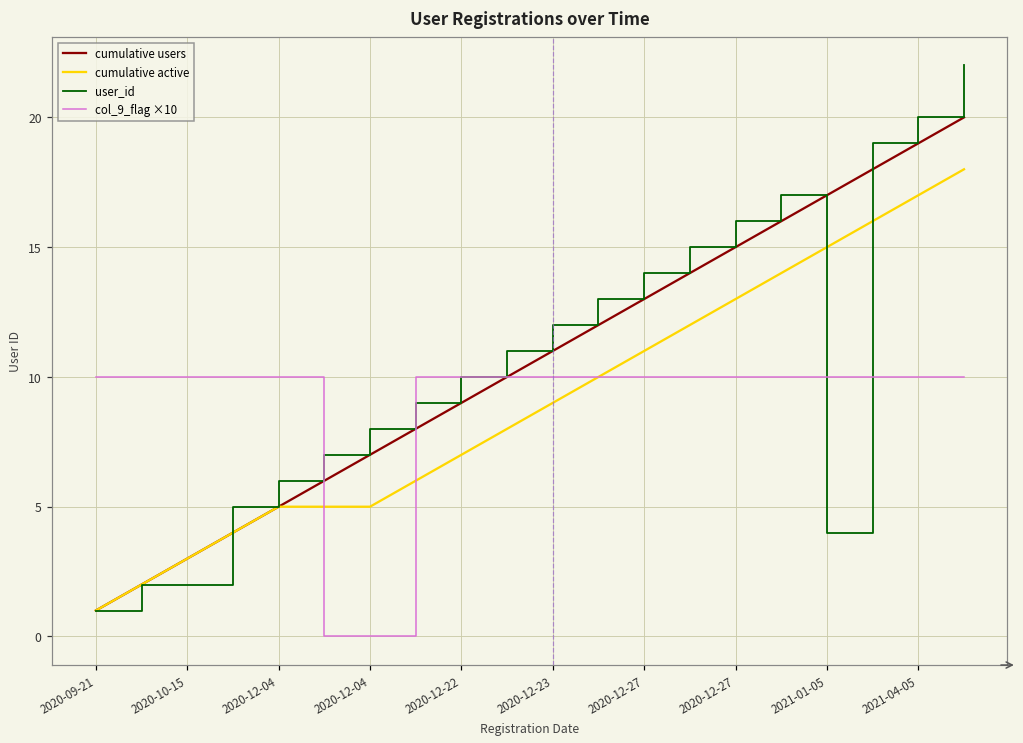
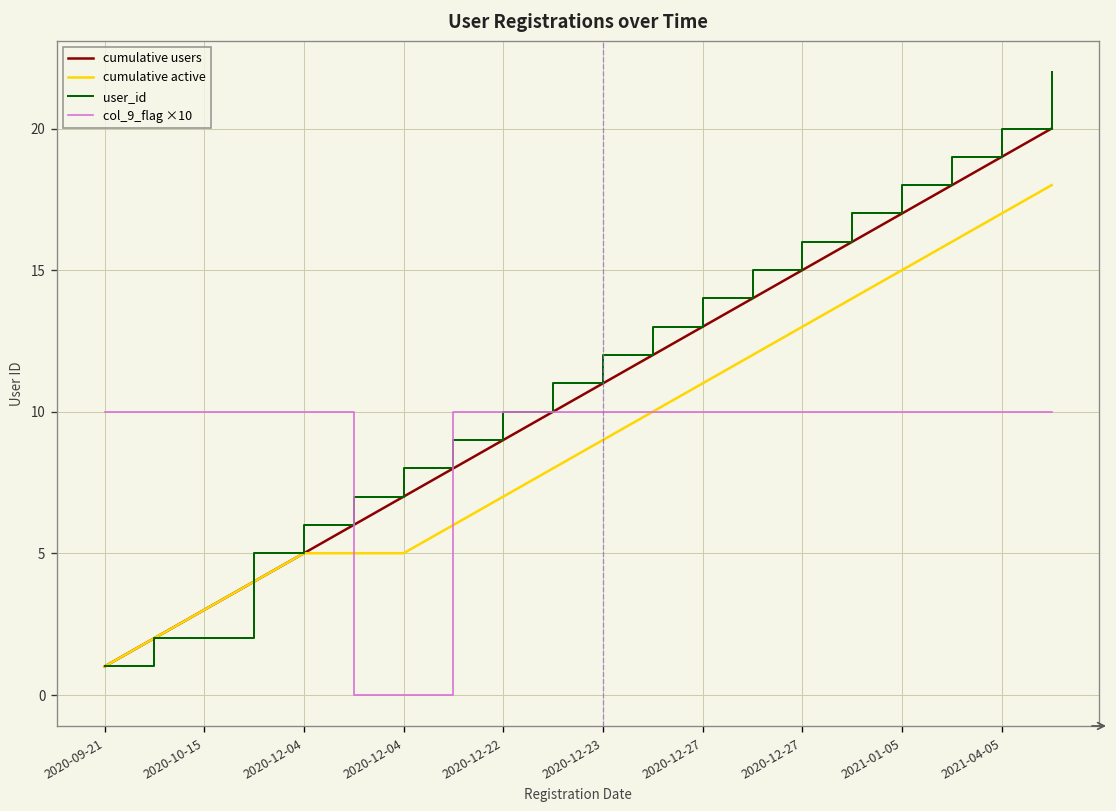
  {
    "cumulative users": {
      "2021-01-05": 17,
      "2021-04-05": 19
    },
    "cumulative active": {
      "2021-01-05": 15,
      "2021-04-05": 17
    },
    "user_id": {
      "2020-10-15": 2,
-     "2021-01-05": 4,
+     "2021-01-05": 18,
      "2021-04-05": 20
    },
    "col_9_flag ×10": {
      "2020-09-21": 10,
      "2020-10-15": 10,
      "2021-01-05": 10,
      "2021-04-05": 10
    }
  }
